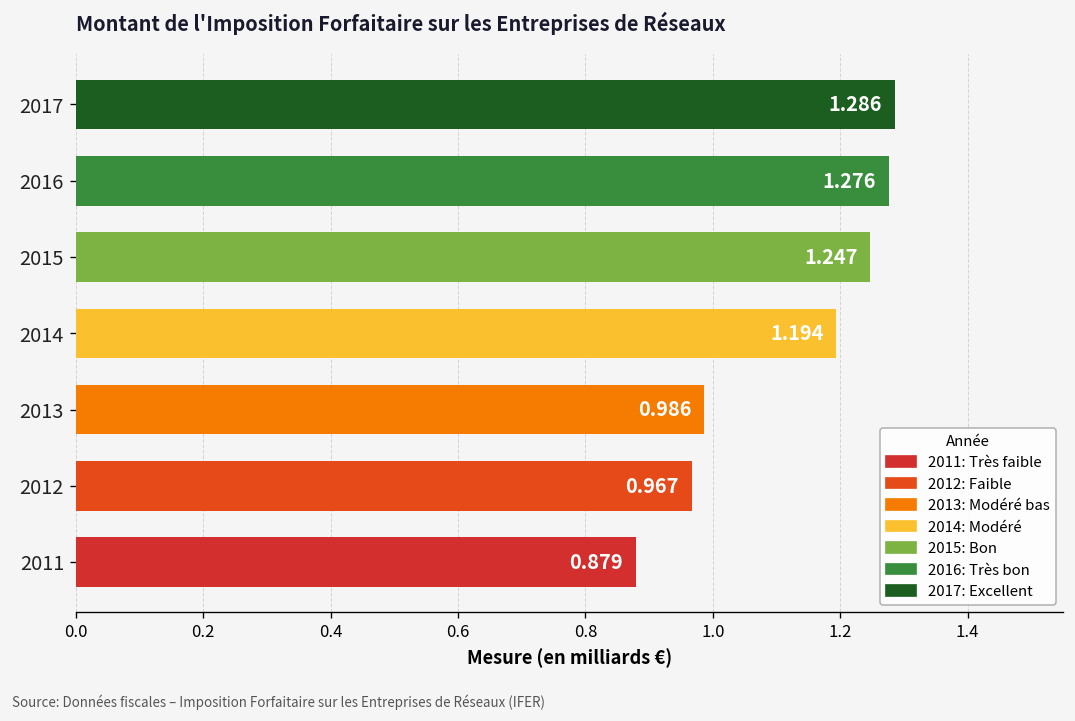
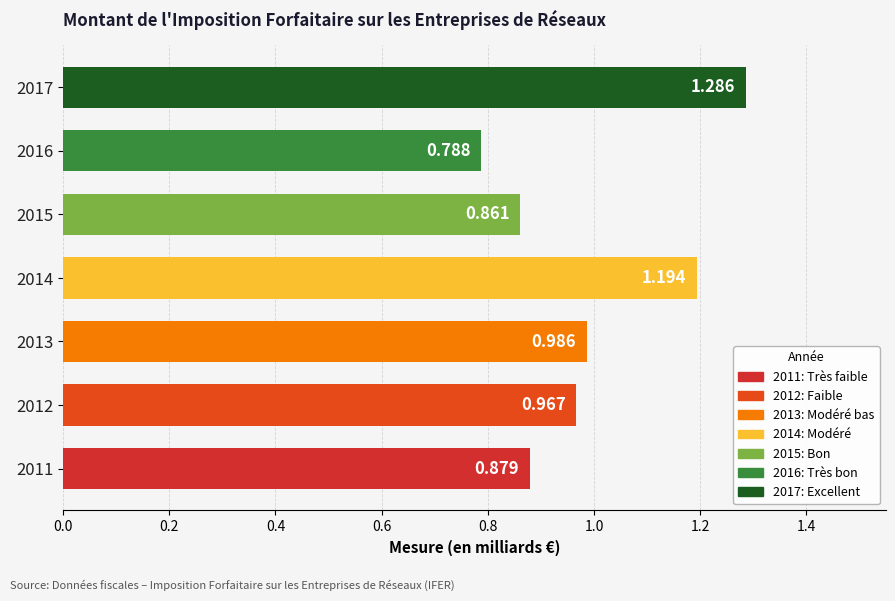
  {
    "2017": 1.286,
-   "2016": 1.276,
-   "2015": 1.247,
+   "2016": 0.788,
+   "2015": 0.861,
    "2014": 1.194,
    "2013": 0.986,
    "2012": 0.967,
    "2011": 0.879
  }
